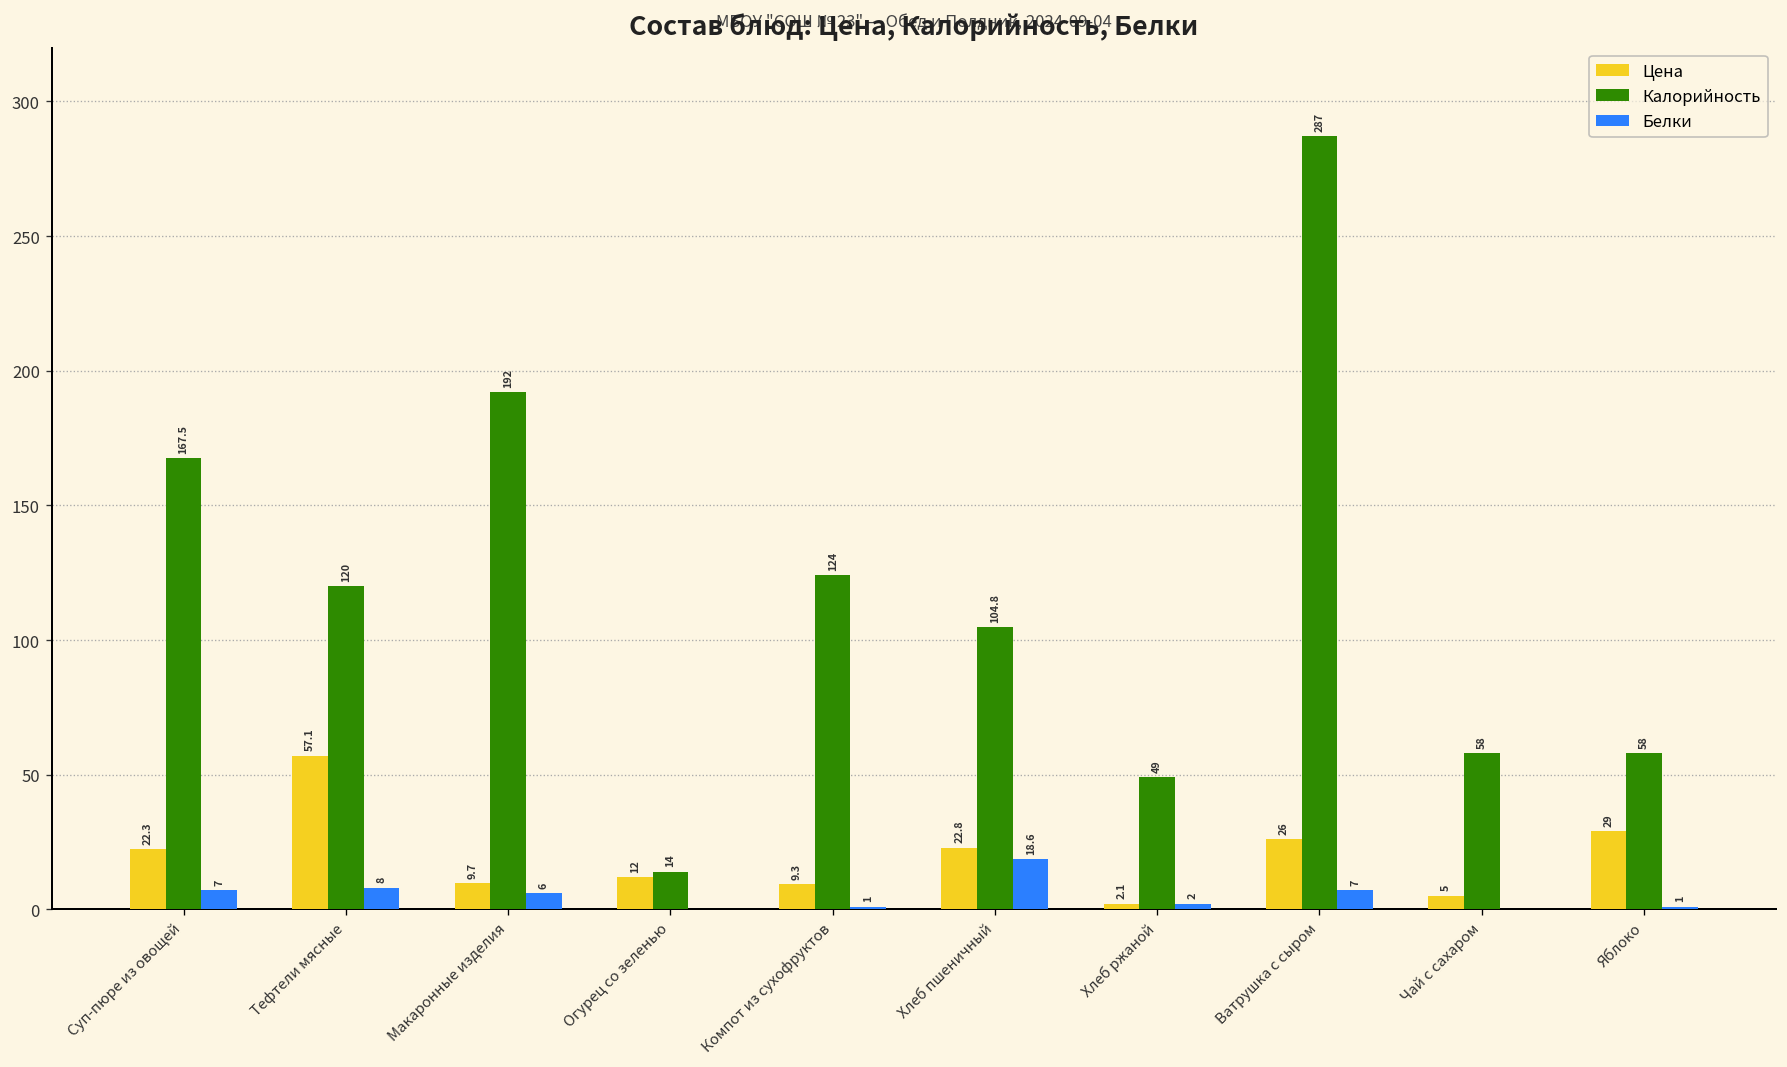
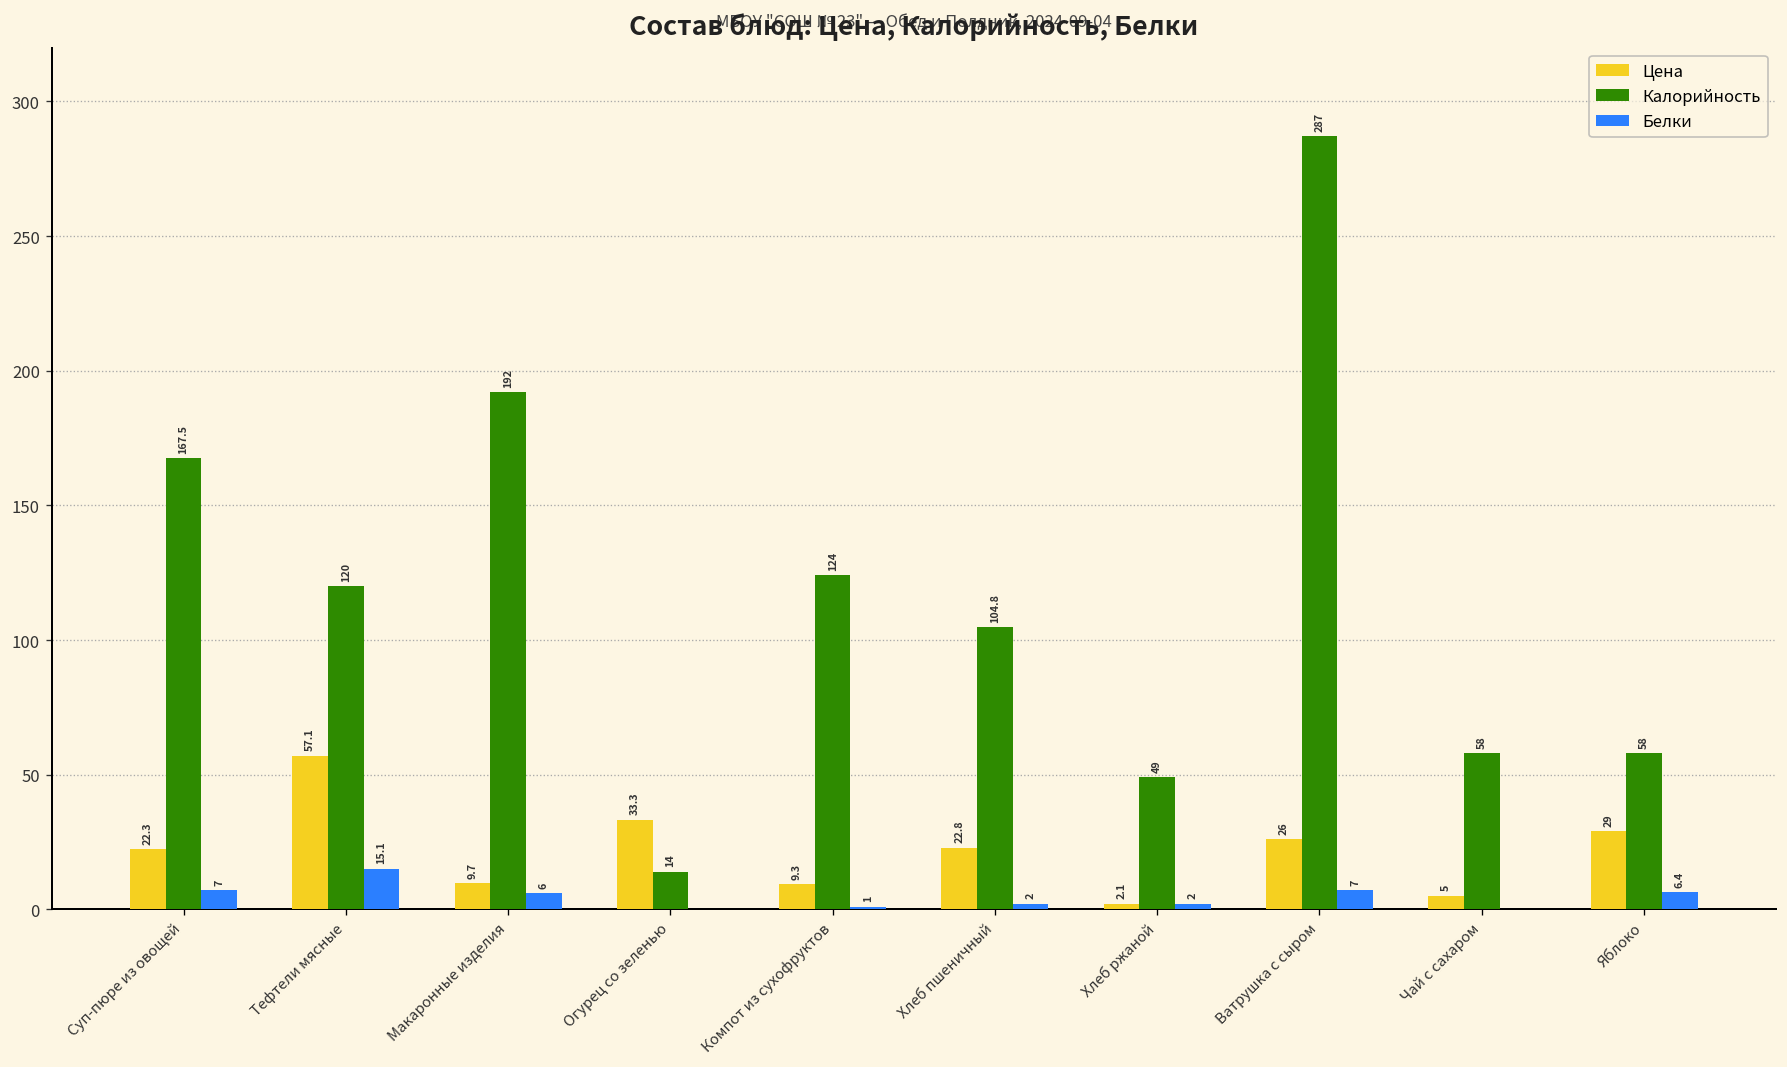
  {
    "Цена": {
      "Суп-пюре из овощей": 22.3,
      "Тефтели мясные": 57.1,
      "Макаронные изделия": 9.7,
-     "Огурец со зеленью": 12,
+     "Огурец со зеленью": 33.3,
      "Компот из сухофруктов": 9.3,
      "Хлеб пшеничный": 22.8,
      "Хлеб ржаной": 2.1,
      "Ватрушка с сыром": 26,
      "Чай с сахаром": 5,
      "Яблоко": 29
    },
    "Калорийность": {
      "Суп-пюре из овощей": 167.5,
      "Тефтели мясные": 120,
      "Макаронные изделия": 192,
      "Огурец со зеленью": 14,
      "Компот из сухофруктов": 124,
      "Хлеб пшеничный": 104.8,
      "Хлеб ржаной": 49,
      "Ватрушка с сыром": 287,
      "Чай с сахаром": 58,
      "Яблоко": 58
    },
    "Белки": {
      "Суп-пюре из овощей": 7,
-     "Тефтели мясные": 8,
+     "Тефтели мясные": 15.1,
      "Макаронные изделия": 6,
      "Компот из сухофруктов": 1,
-     "Хлеб пшеничный": 18.6,
+     "Хлеб пшеничный": 2,
      "Хлеб ржаной": 2,
      "Ватрушка с сыром": 7,
-     "Яблоко": 1
+     "Яблоко": 6.4
    }
  }
